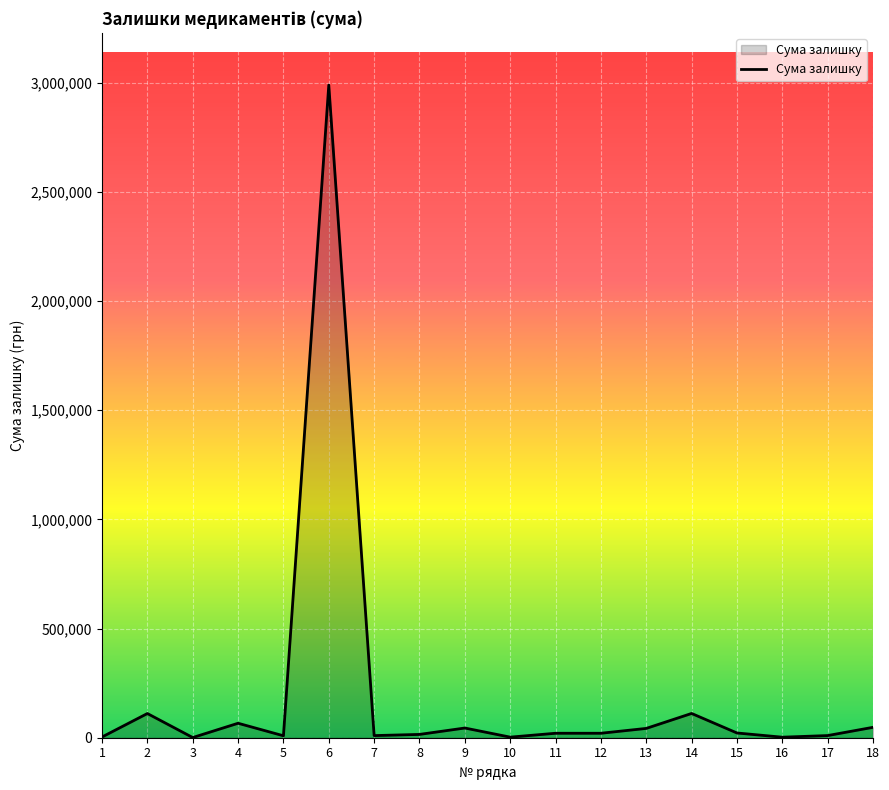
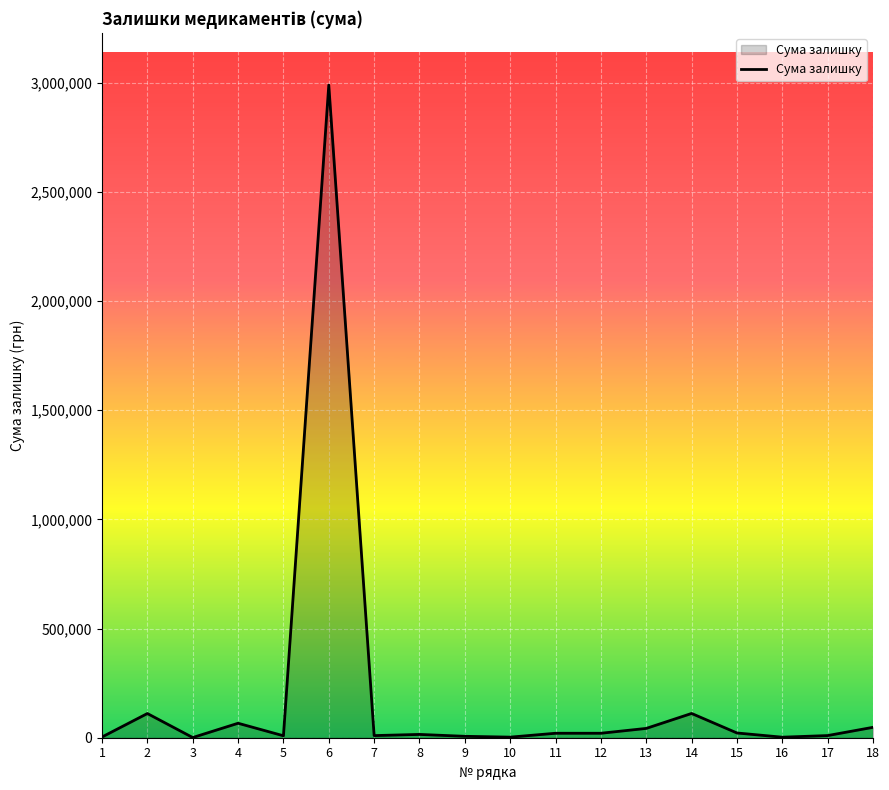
  {
    "1": "0",
    "2": "110,000",
    "3": "0",
    "4": "70,000",
    "5": "10,000",
    "6": "2,990,000",
    "7": "10,000",
    "8": "20,000",
-   "9": "40,000",
+   "9": "10,000",
    "10": "0",
    "11": "20,000",
    "12": "20,000",
    "13": "40,000",
    "14": "110,000",
    "15": "20,000",
    "16": "0",
    "17": "10,000",
    "18": "50,000"
  }
